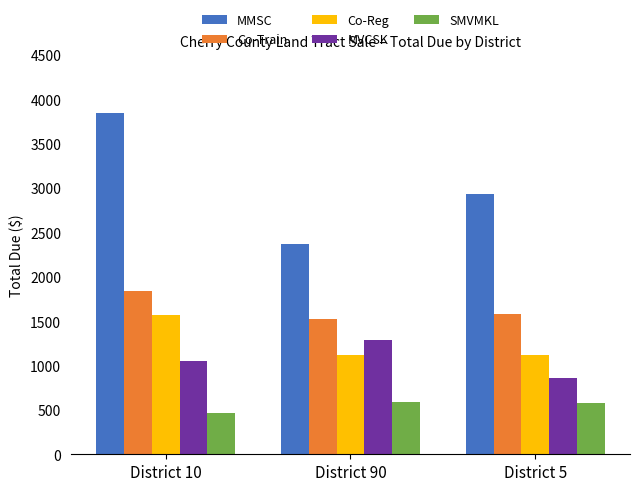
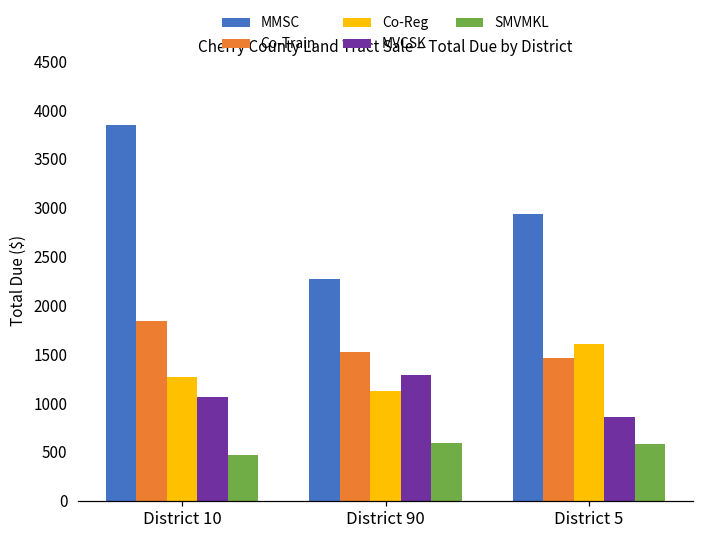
  {
    "MMSC": {
      "District 10": 3800,
-     "District 90": 2400,
+     "District 90": 2300,
      "District 5": 2900
    },
    "Co-Train": {
      "District 10": 1800,
      "District 90": 1500,
-     "District 5": 1600
+     "District 5": 1500
    },
    "Co-Reg": {
-     "District 10": 1600,
+     "District 10": 1300,
      "District 90": 1100,
-     "District 5": 1100
+     "District 5": 1600
    },
    "MVCSK": {
      "District 10": 1100,
      "District 90": 1300,
      "District 5": 900
    },
    "SMVMKL": {
      "District 10": 500,
      "District 90": 600,
      "District 5": 600
    }
  }
